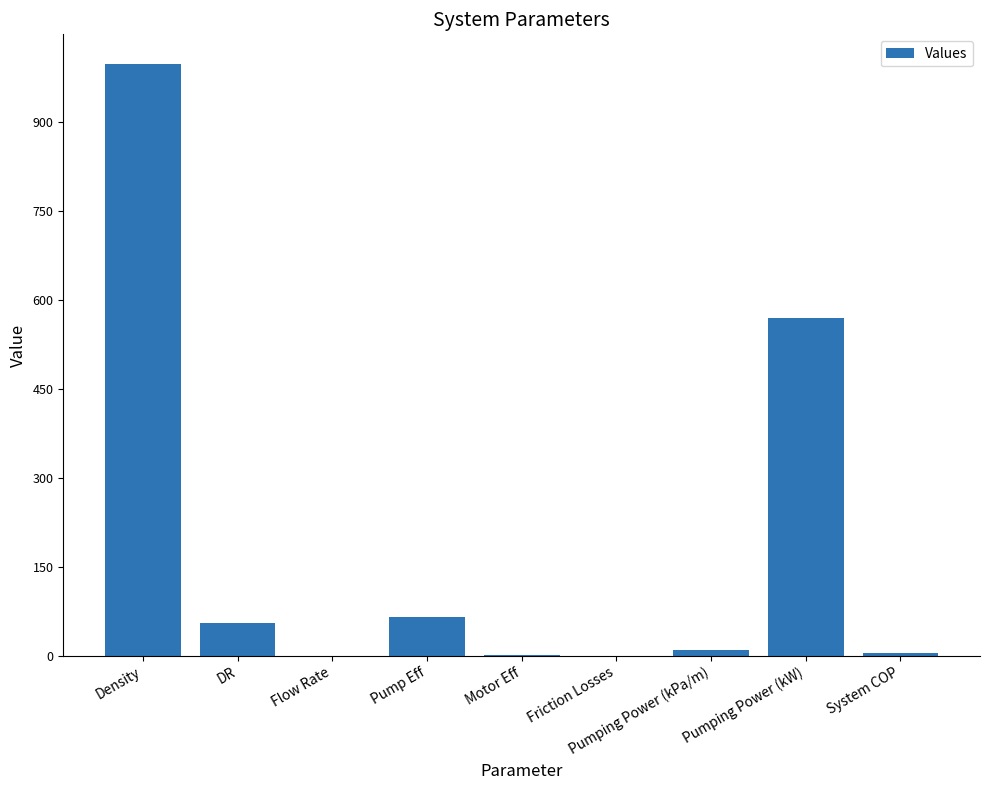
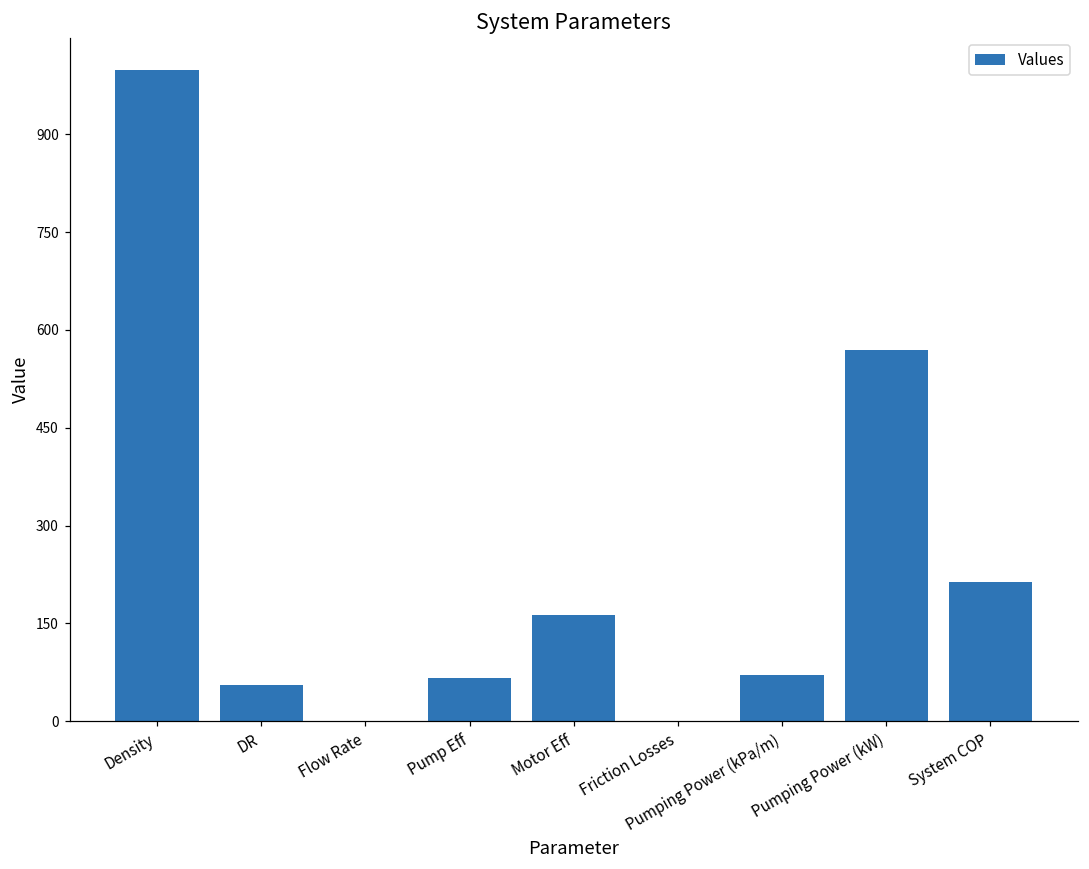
  {
    "Density": 1000,
    "DR": 60,
    "Pump Eff": 70,
-   "Motor Eff": 0,
-   "Pumping Power (kPa/m)": 10,
+   "Motor Eff": 160,
+   "Pumping Power (kPa/m)": 70,
    "Pumping Power (kW)": 570,
-   "System COP": 0
+   "System COP": 210
  }
